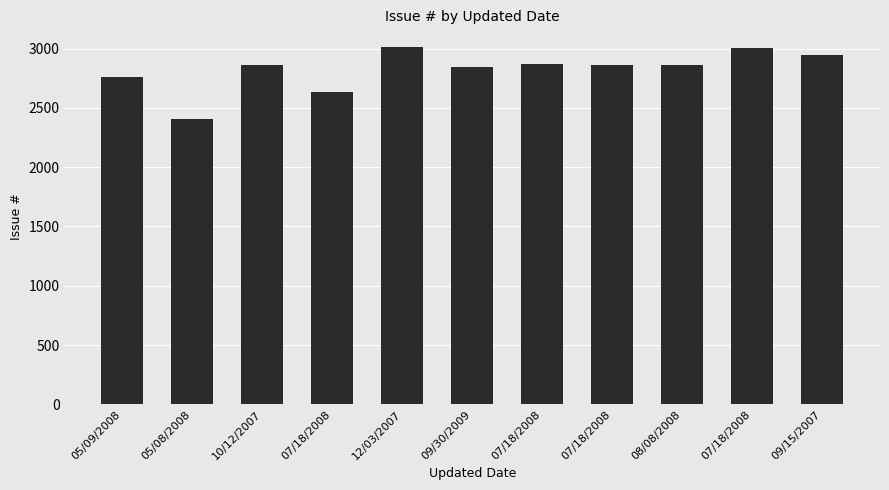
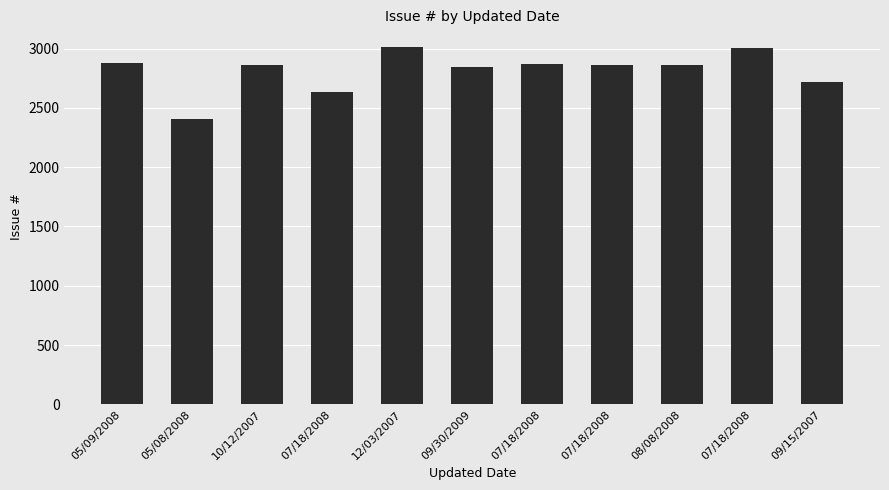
  {
-   "05/09/2008": 2760,
+   "05/09/2008": 2880,
    "05/08/2008": 2400,
    "10/12/2007": 2860,
    "12/03/2007": 3010,
    "09/30/2009": 2850,
    "08/08/2008": 2860,
-   "09/15/2007": 2950
+   "09/15/2007": 2720
  }
